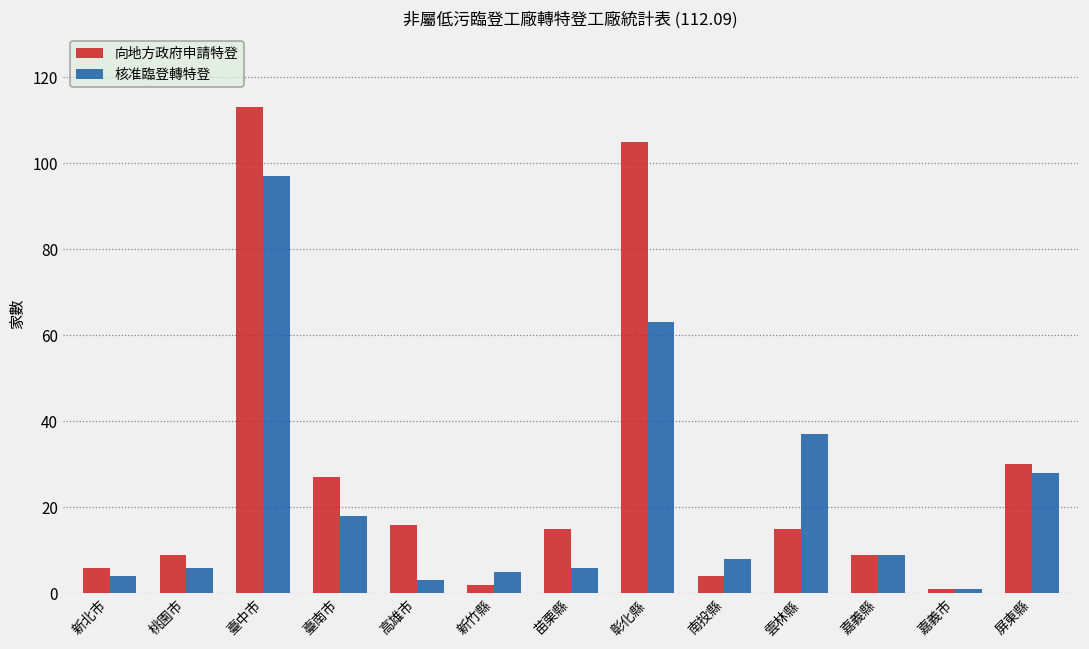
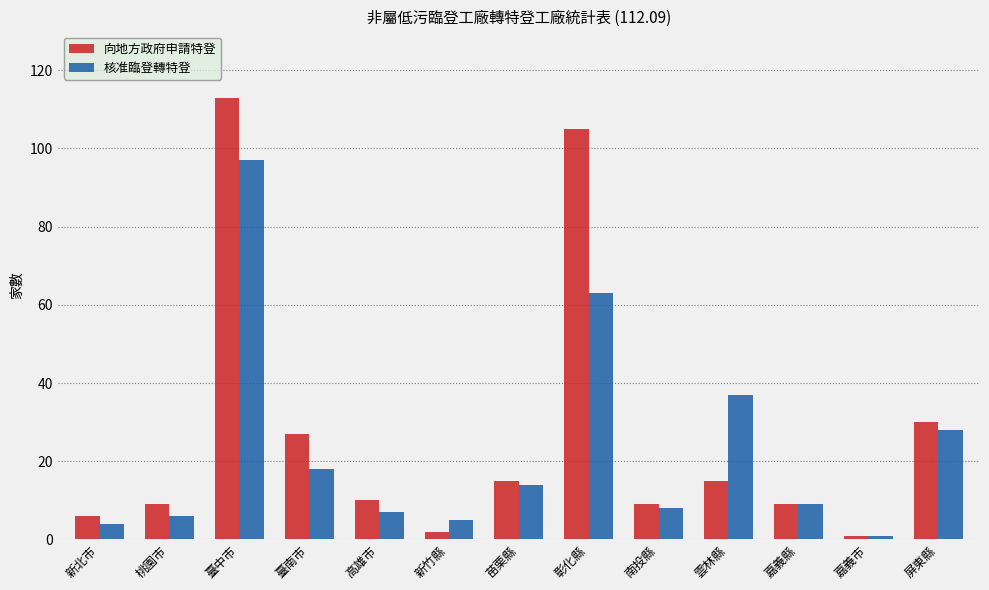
  {
    "向地方政府申請特登": {
      "新北市": 6,
      "桃園市": 9,
      "臺中市": 113,
      "臺南市": 27,
-     "高雄市": 16,
+     "高雄市": 10,
      "新竹縣": 2,
      "苗栗縣": 15,
      "彰化縣": 105,
-     "南投縣": 4,
+     "南投縣": 9,
      "雲林縣": 15,
      "嘉義縣": 9,
      "嘉義市": 1,
      "屏東縣": 30
    },
    "核准臨登轉特登": {
      "新北市": 4,
      "桃園市": 6,
      "臺中市": 97,
      "臺南市": 18,
-     "高雄市": 3,
+     "高雄市": 7,
      "新竹縣": 5,
-     "苗栗縣": 6,
+     "苗栗縣": 14,
      "彰化縣": 63,
      "南投縣": 8,
      "雲林縣": 37,
      "嘉義縣": 9,
      "嘉義市": 1,
      "屏東縣": 28
    }
  }
